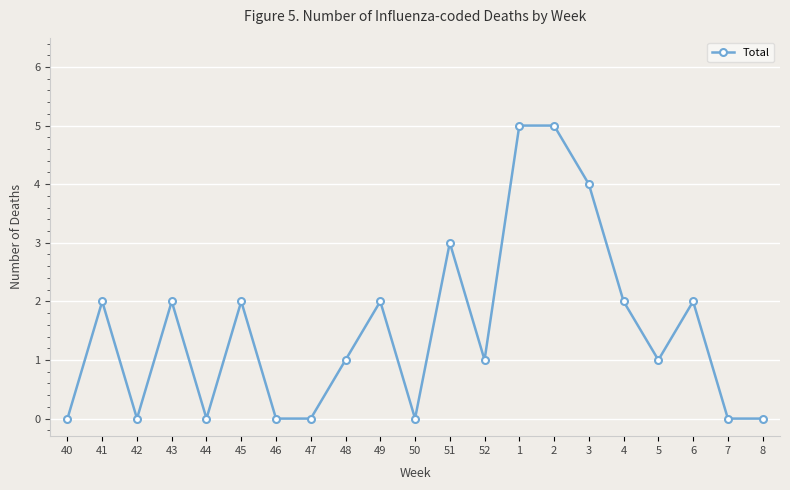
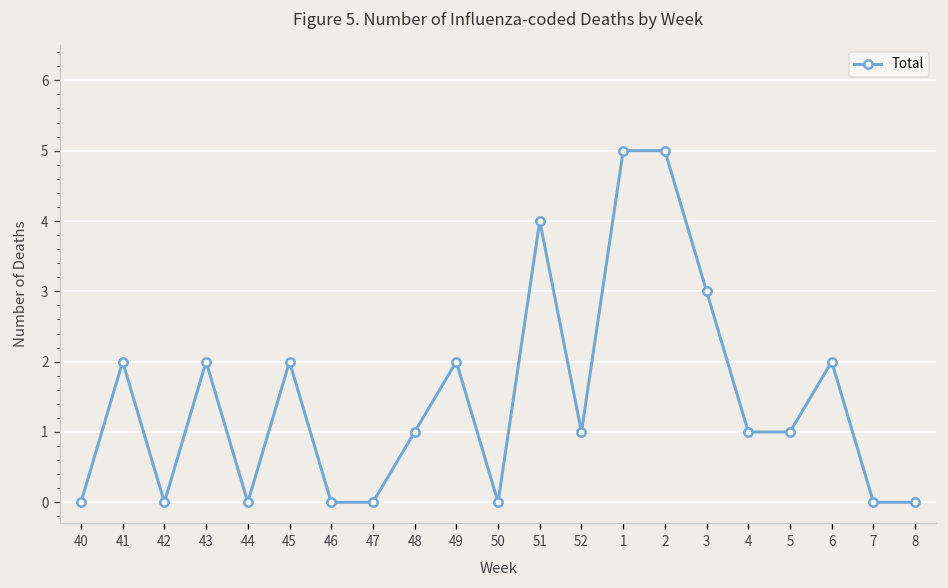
  {
    "40": 0,
    "41": 2,
    "42": 0,
    "43": 2,
    "44": 0,
    "45": 2,
    "46": 0,
    "47": 0,
    "48": 1,
    "49": 2,
    "50": 0,
-   "51": 3,
+   "51": 4,
    "52": 1,
    "1": 5,
    "2": 5,
-   "3": 4,
-   "4": 2,
+   "3": 3,
+   "4": 1,
    "5": 1,
    "6": 2,
    "7": 0,
    "8": 0
  }
